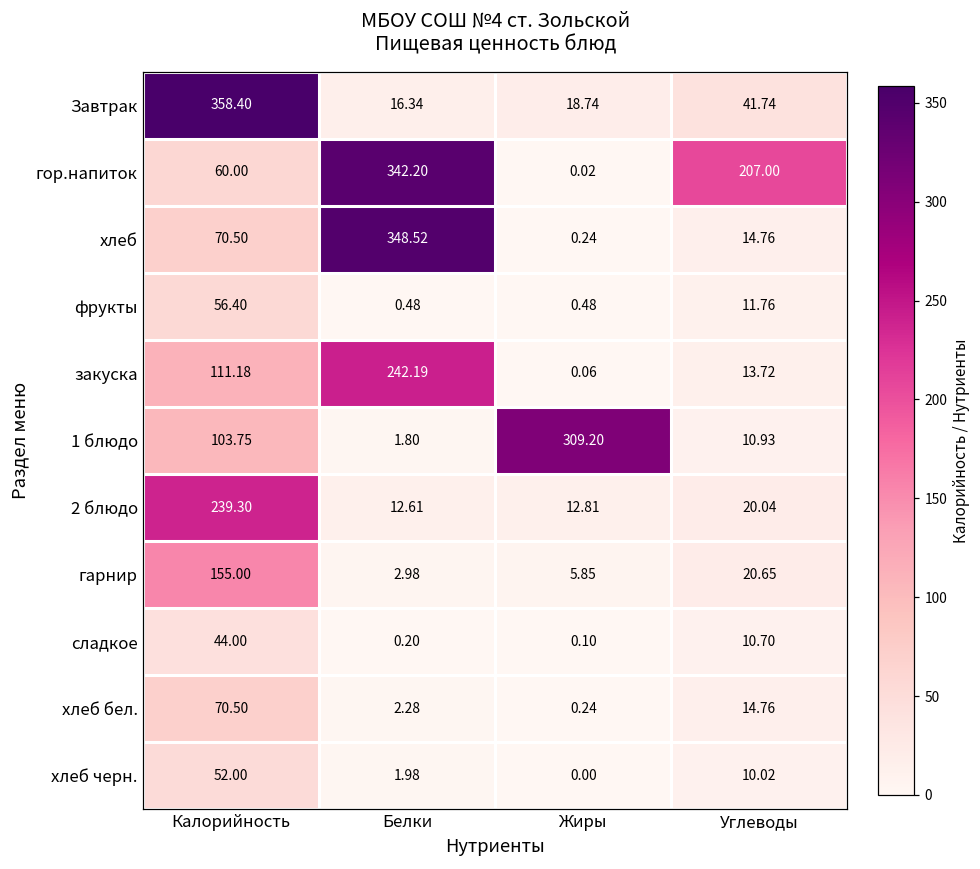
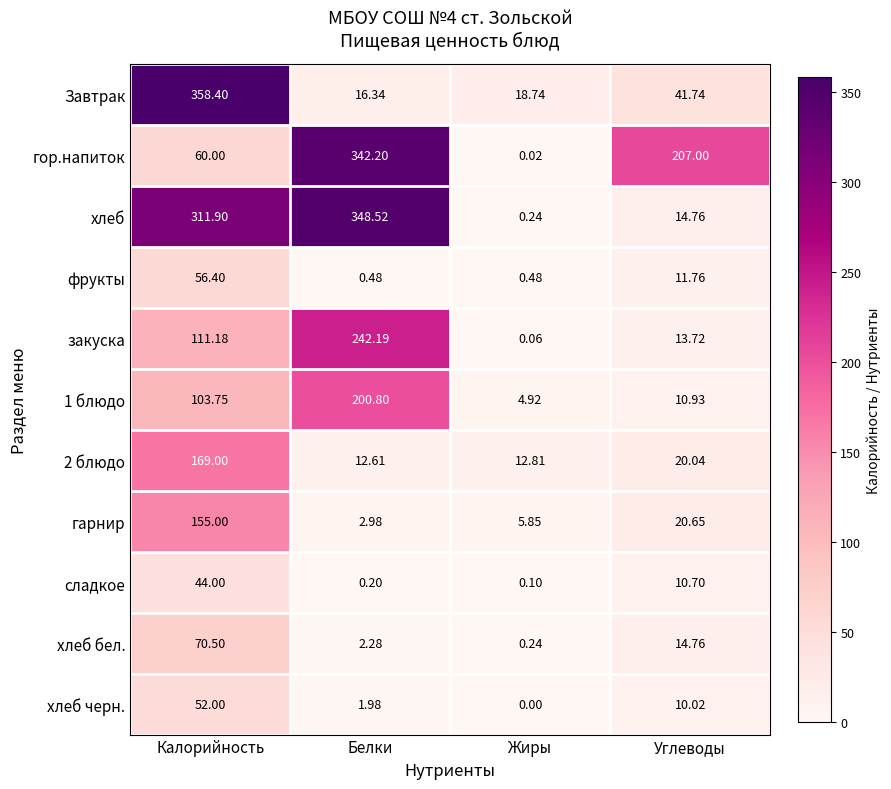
  {
    "Завтрак": {
      "Калорийность": 358.40,
      "Белки": 16.34,
      "Жиры": 18.74,
      "Углеводы": 41.74
    },
    "гор.напиток": {
      "Калорийность": 60.00,
      "Белки": 342.20,
      "Жиры": 0.02,
      "Углеводы": 207.00
    },
    "хлеб": {
-     "Калорийность": 70.50,
+     "Калорийность": 311.90,
      "Белки": 348.52,
      "Жиры": 0.24,
      "Углеводы": 14.76
    },
    "фрукты": {
      "Калорийность": 56.40,
      "Белки": 0.48,
      "Жиры": 0.48,
      "Углеводы": 11.76
    },
    "закуска": {
      "Калорийность": 111.18,
      "Белки": 242.19,
      "Жиры": 0.06,
      "Углеводы": 13.72
    },
    "1 блюдо": {
      "Калорийность": 103.75,
-     "Белки": 1.80,
-     "Жиры": 309.20,
+     "Белки": 200.80,
+     "Жиры": 4.92,
      "Углеводы": 10.93
    },
    "2 блюдо": {
-     "Калорийность": 239.30,
+     "Калорийность": 169.00,
      "Белки": 12.61,
      "Жиры": 12.81,
      "Углеводы": 20.04
    },
    "гарнир": {
      "Калорийность": 155.00,
      "Белки": 2.98,
      "Жиры": 5.85,
      "Углеводы": 20.65
    },
    "сладкое": {
      "Калорийность": 44.00,
      "Белки": 0.20,
      "Жиры": 0.10,
      "Углеводы": 10.70
    },
    "хлеб бел.": {
      "Калорийность": 70.50,
      "Белки": 2.28,
      "Жиры": 0.24,
      "Углеводы": 14.76
    },
    "хлеб черн.": {
      "Калорийность": 52.00,
      "Белки": 1.98,
      "Жиры": 0.00,
      "Углеводы": 10.02
    }
  }
